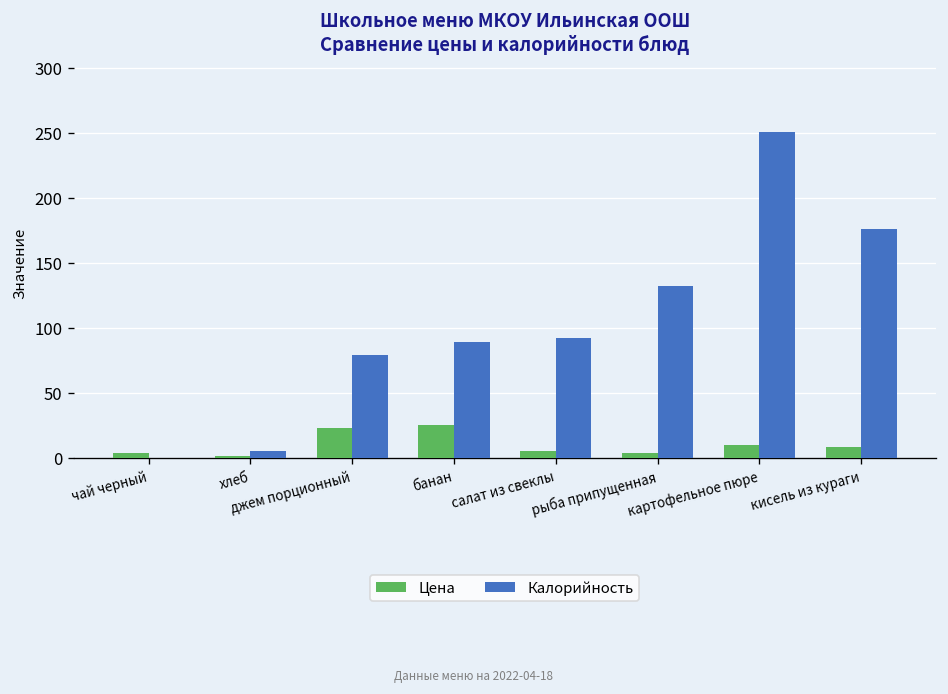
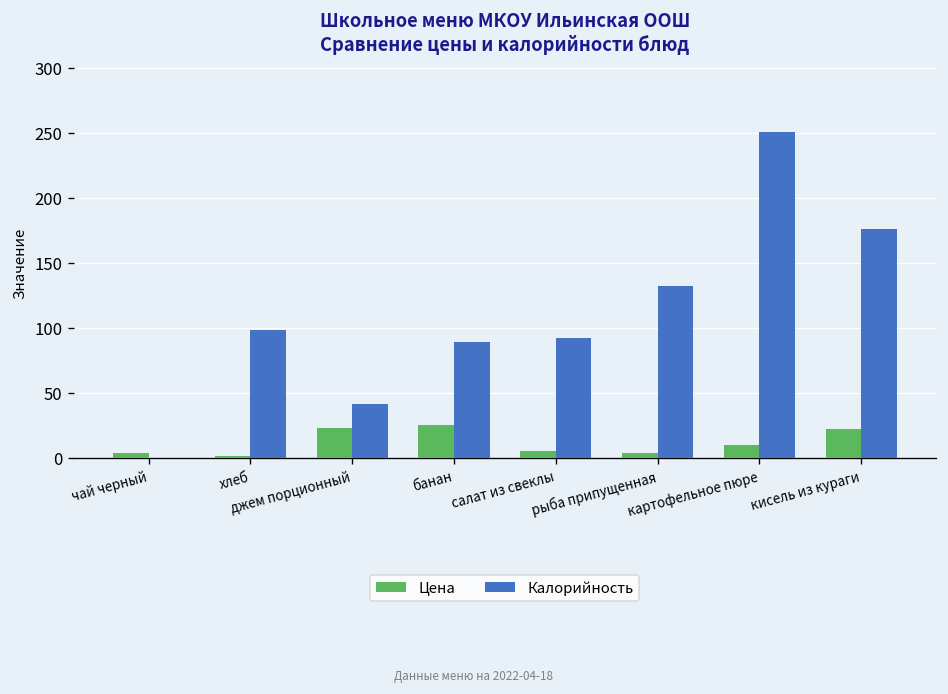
  {
    "Цена": {
      "чай черный": 4,
      "джем порционный": 23,
      "банан": 25,
      "салат из свеклы": 6,
      "рыба припущенная": 4,
      "картофельное пюре": 10,
-     "кисель из кураги": 8
+     "кисель из кураги": 22
    },
    "Калорийность": {
      "чай черный": 0,
-     "хлеб": 5,
-     "джем порционный": 80,
+     "хлеб": 98,
+     "джем порционный": 42,
      "банан": 89,
      "салат из свеклы": 92,
      "рыба припущенная": 132,
      "картофельное пюре": 251,
      "кисель из кураги": 176
    }
  }
